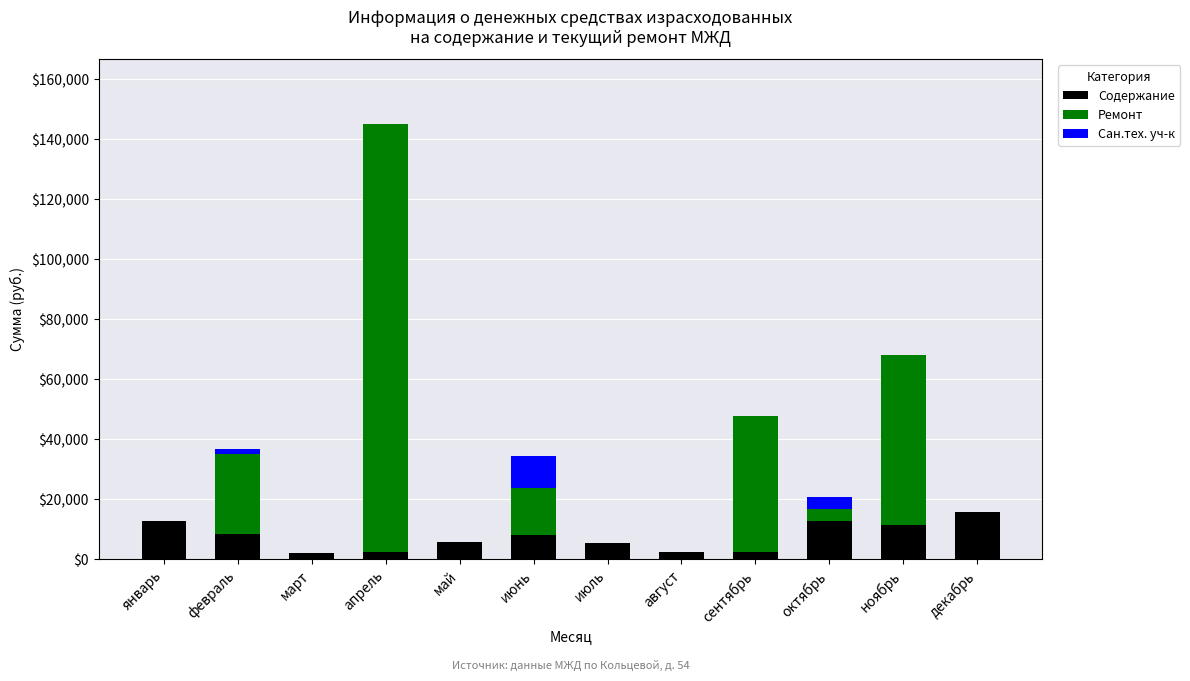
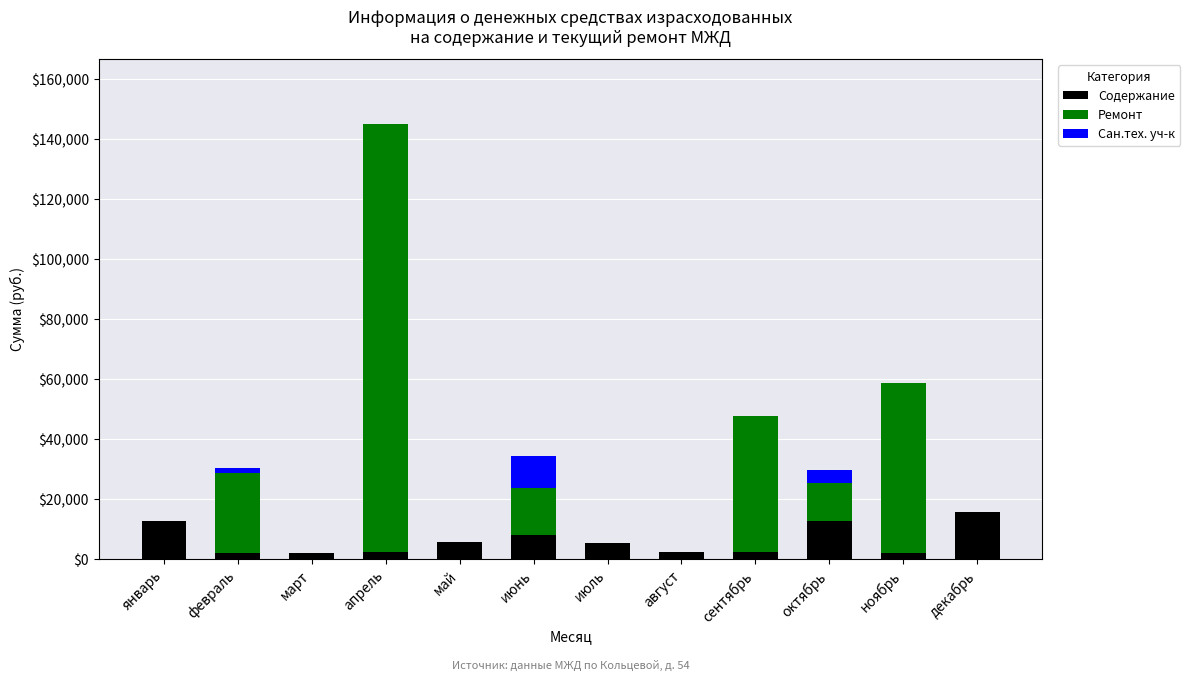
  {
    "Содержание": {
      "январь": "$13,000",
-     "февраль": "$8,000",
+     "февраль": "$2,000",
      "март": "$2,000",
      "апрель": "$2,000",
      "май": "$6,000",
      "июнь": "$8,000",
      "июль": "$5,000",
      "август": "$2,000",
      "сентябрь": "$2,000",
      "октябрь": "$13,000",
-     "ноябрь": "$11,000",
+     "ноябрь": "$2,000",
      "декабрь": "$16,000"
    },
    "Ремонт": {
      "январь": "$0",
      "февраль": "$27,000",
      "март": "$0",
      "апрель": "$143,000",
      "май": "$0",
      "июнь": "$16,000",
      "июль": "$0",
      "август": "$0",
      "сентябрь": "$45,000",
-     "октябрь": "$4,000",
+     "октябрь": "$13,000",
      "ноябрь": "$57,000",
      "декабрь": "$0"
    },
    "Сан.тех. уч-к": {
      "январь": "$0",
      "февраль": "$2,000",
      "март": "$0",
      "апрель": "$0",
      "май": "$0",
      "июнь": "$11,000",
      "июль": "$0",
      "август": "$0",
      "сентябрь": "$0",
      "октябрь": "$4,000",
      "ноябрь": "$0",
      "декабрь": "$0"
    }
  }
